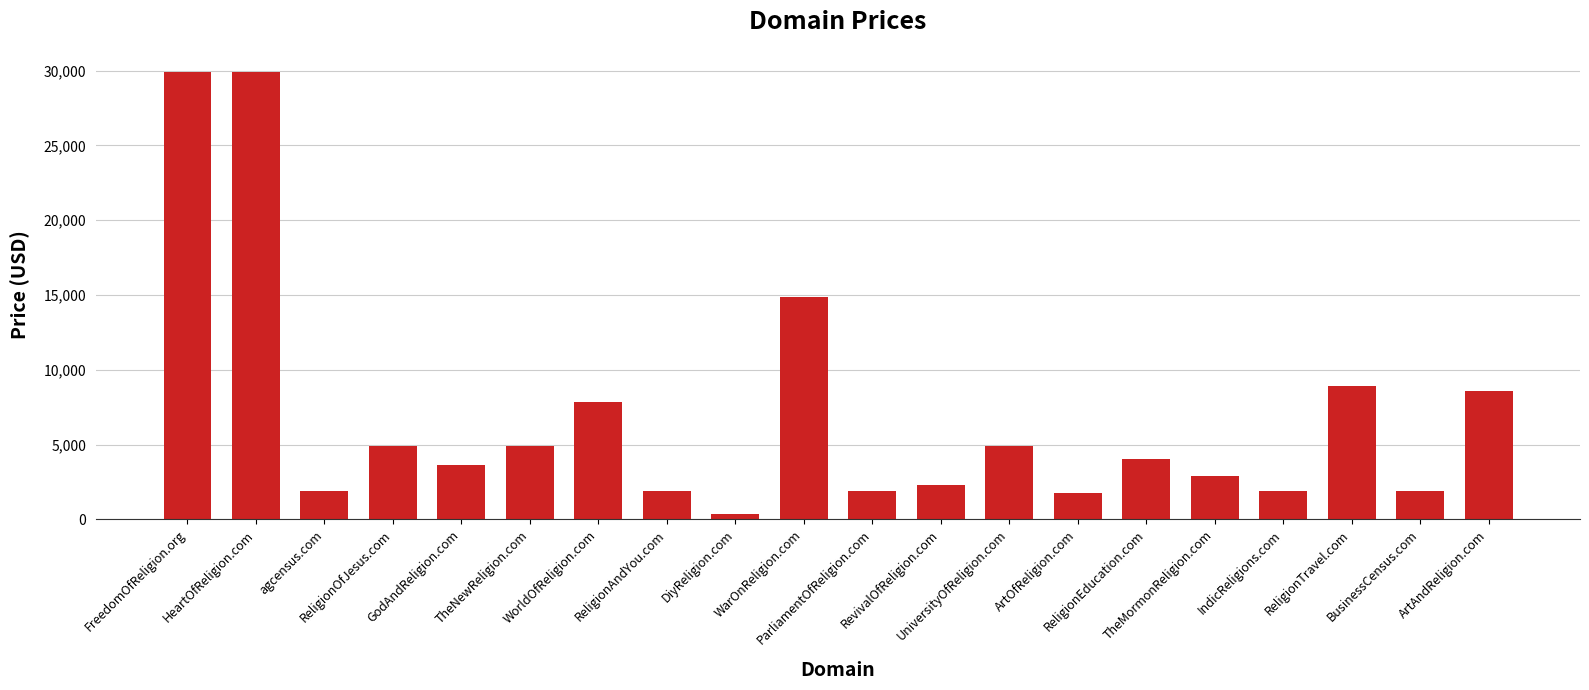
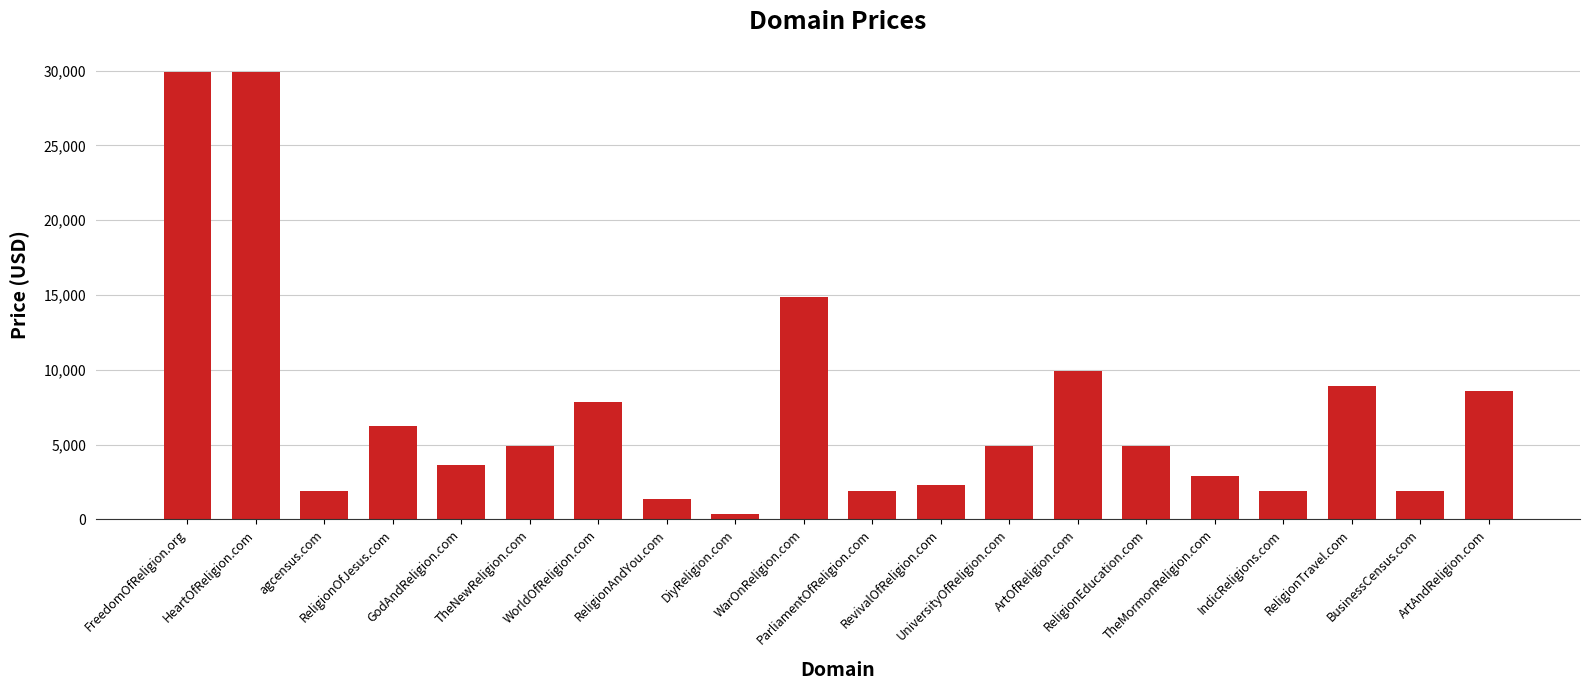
  {
    "FreedomOfReligion.org": "29,900",
    "HeartOfReligion.com": "29,900",
    "agcensus.com": "1,900",
-   "ReligionOfJesus.com": "4,900",
+   "ReligionOfJesus.com": "6,200",
    "GodAndReligion.com": "3,600",
    "TheNewReligion.com": "4,900",
    "WorldOfReligion.com": "7,800",
-   "ReligionAndYou.com": "1,900",
+   "ReligionAndYou.com": "1,300",
    "DiyReligion.com": "400",
    "WarOnReligion.com": "14,900",
    "ParliamentOfReligion.com": "1,900",
    "RevivalOfReligion.com": "2,300",
    "UniversityOfReligion.com": "4,900",
-   "ArtOfReligion.com": "1,700",
-   "ReligionEducation.com": "4,100",
+   "ArtOfReligion.com": "9,900",
+   "ReligionEducation.com": "4,900",
    "TheMormonReligion.com": "2,900",
    "IndicReligions.com": "1,900",
    "ReligionTravel.com": "8,900",
    "BusinessCensus.com": "1,900",
    "ArtAndReligion.com": "8,600"
  }
